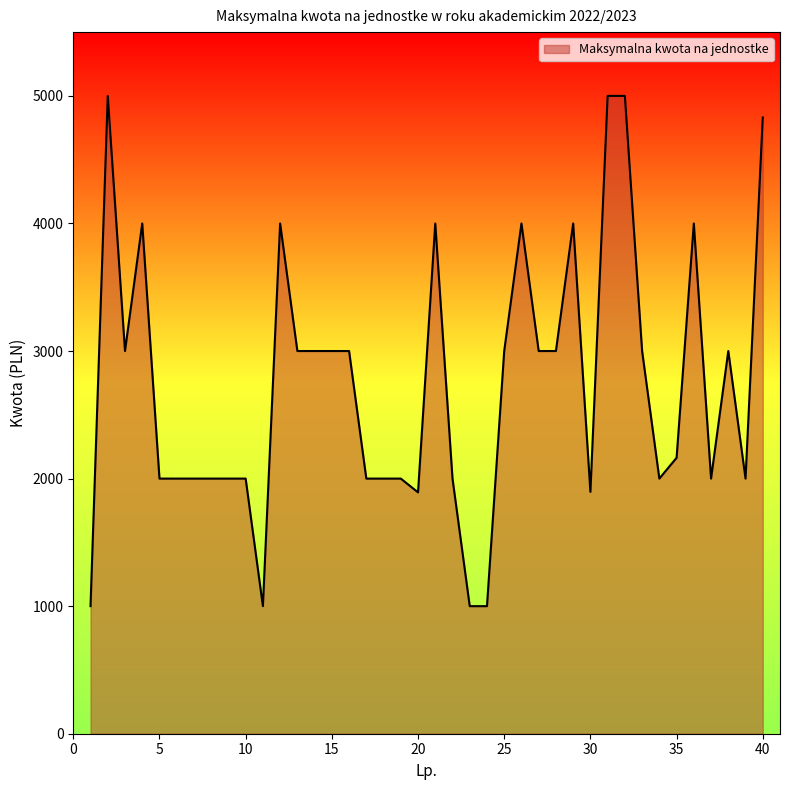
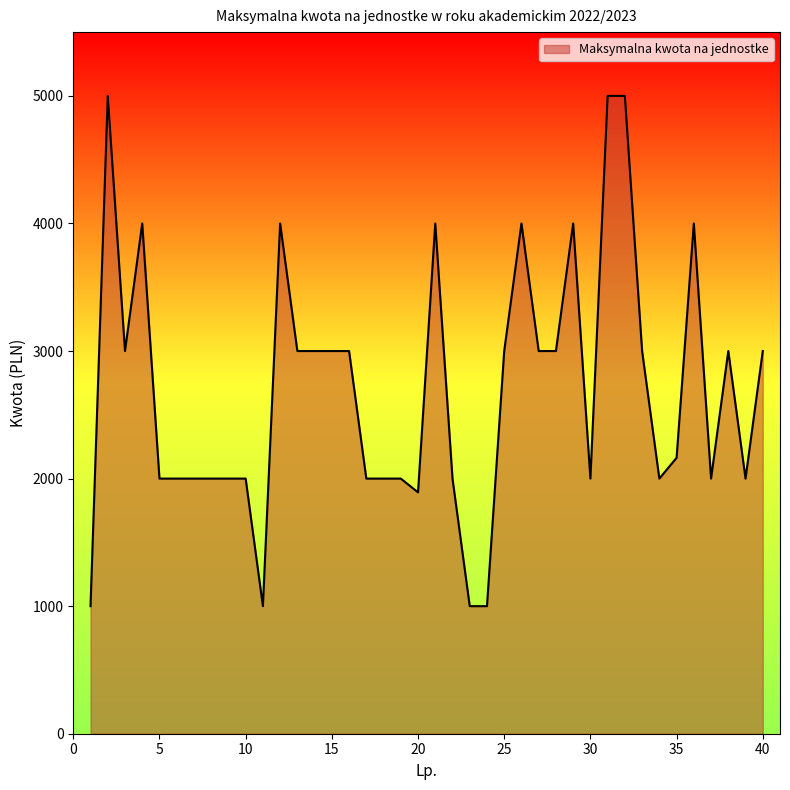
  {
    "5": 2000,
    "10": 2000,
    "15": 3000,
    "20": 1890,
    "25": 3000,
-   "30": 1900,
+   "30": 2000,
    "35": 2160,
-   "40": 4830
+   "40": 3000
  }
